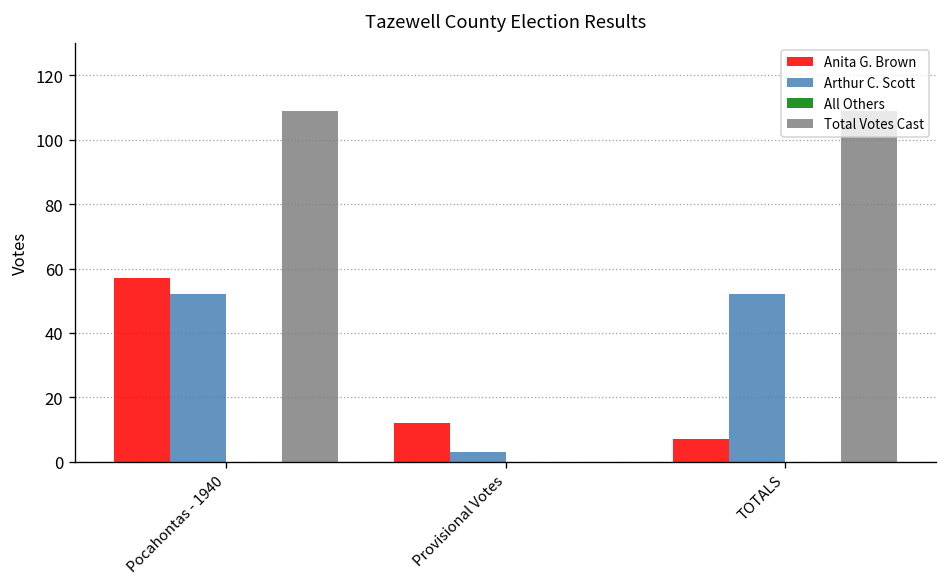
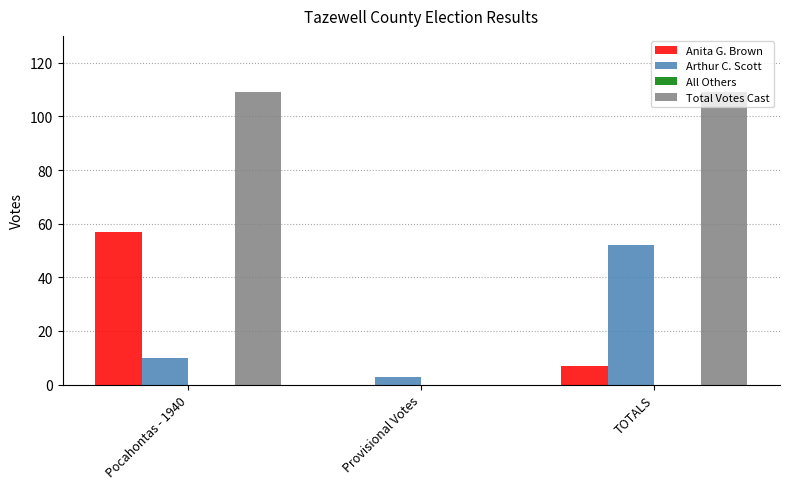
  {
    "Anita G. Brown": {
      "Pocahontas - 1940": 57,
-     "Provisional Votes": 12,
+     "Provisional Votes": 0,
      "TOTALS": 7
    },
    "Arthur C. Scott": {
-     "Pocahontas - 1940": 52,
+     "Pocahontas - 1940": 10,
      "Provisional Votes": 3,
      "TOTALS": 52
    },
    "All Others": {
      "Pocahontas - 1940": 0,
      "Provisional Votes": 0,
      "TOTALS": 0
    },
    "Total Votes Cast": {
      "Pocahontas - 1940": 109,
      "Provisional Votes": 0
    }
  }
